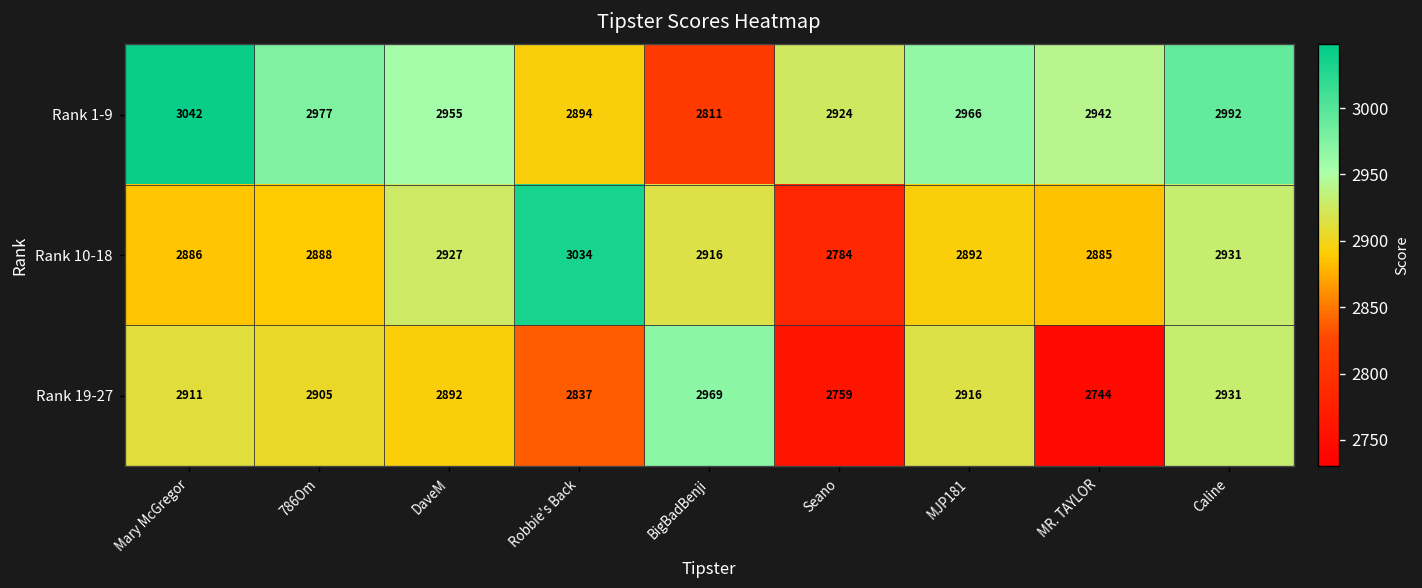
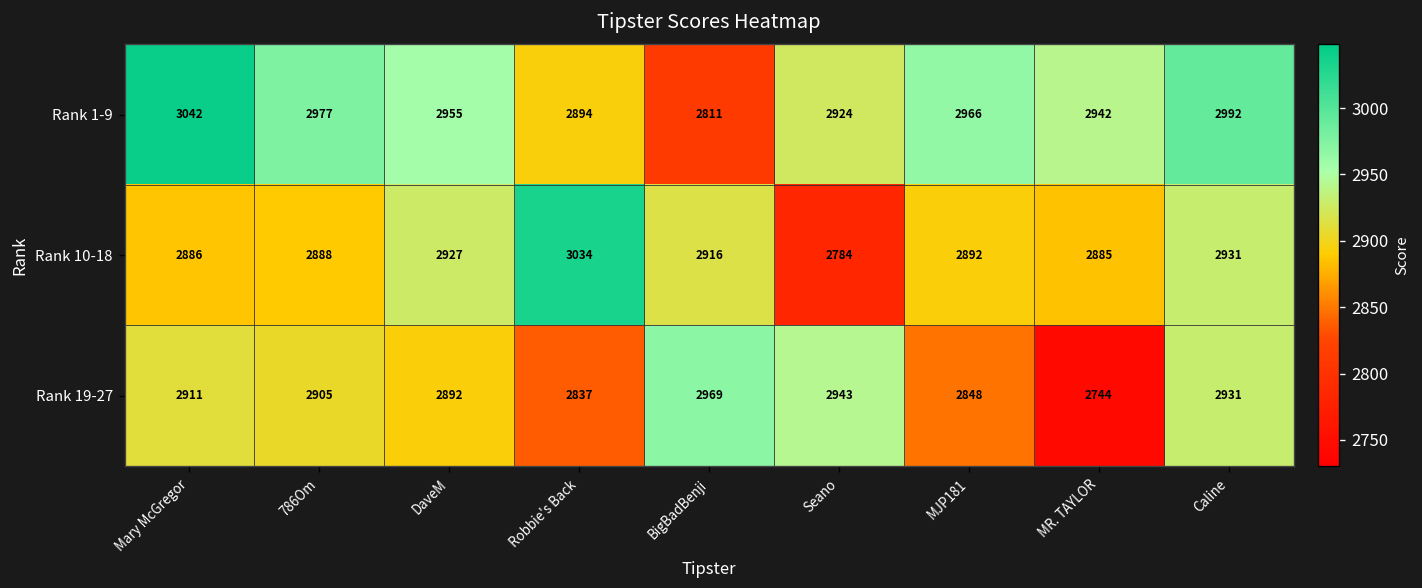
  {
    "Rank 1-9": {
      "Mary McGregor": 3042,
      "786Om": 2977,
      "DaveM": 2955,
      "Robbie's Back": 2894,
      "BigBadBenji": 2811,
      "Seano": 2924,
      "MJP181": 2966,
      "MR. TAYLOR": 2942,
      "Caline": 2992
    },
    "Rank 10-18": {
      "Mary McGregor": 2886,
      "786Om": 2888,
      "DaveM": 2927,
      "Robbie's Back": 3034,
      "BigBadBenji": 2916,
      "Seano": 2784,
      "MJP181": 2892,
      "MR. TAYLOR": 2885,
      "Caline": 2931
    },
    "Rank 19-27": {
      "Mary McGregor": 2911,
      "786Om": 2905,
      "DaveM": 2892,
      "Robbie's Back": 2837,
      "BigBadBenji": 2969,
-     "Seano": 2759,
-     "MJP181": 2916,
+     "Seano": 2943,
+     "MJP181": 2848,
      "MR. TAYLOR": 2744,
      "Caline": 2931
    }
  }
